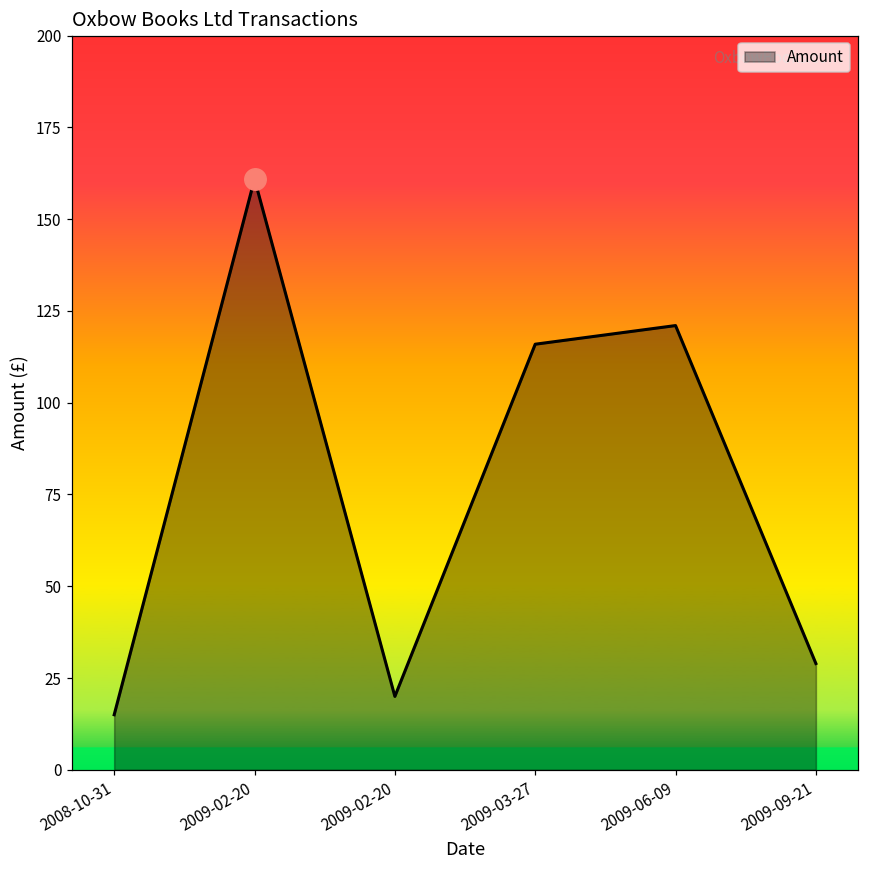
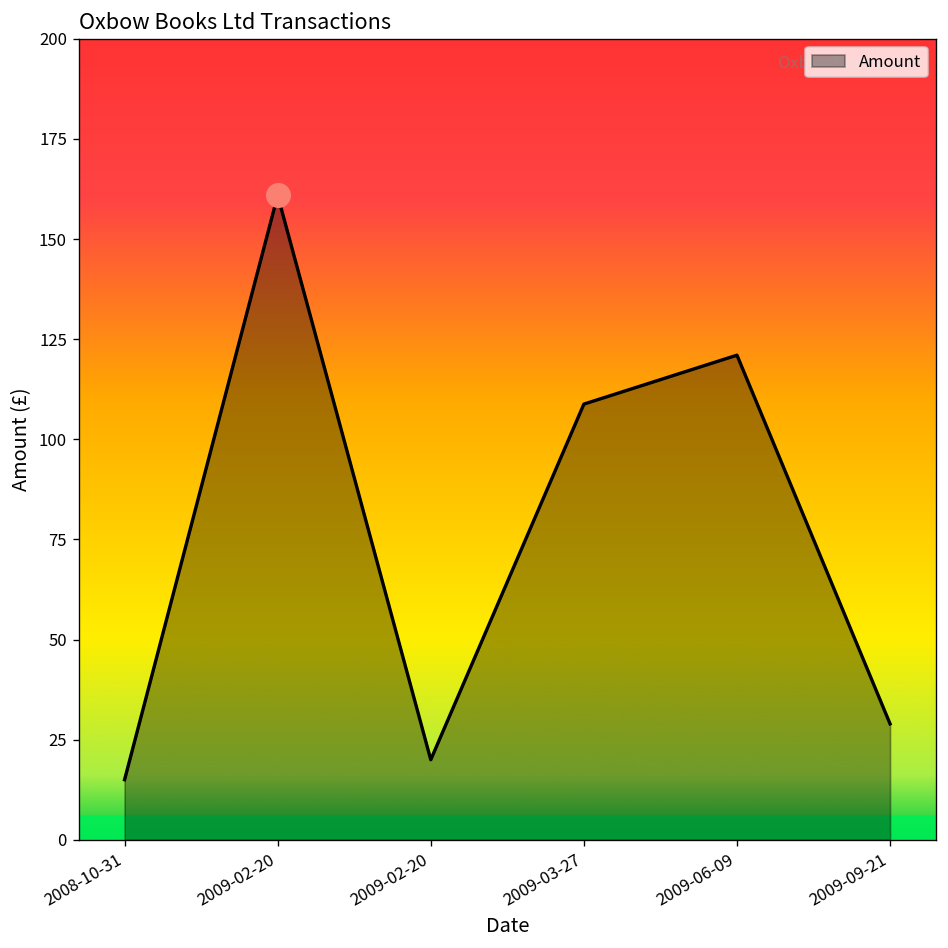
  {
    "Amount": {
      "2008-10-31": 15,
-     "2009-03-27": 116,
+     "2009-03-27": 109,
      "2009-06-09": 121,
      "2009-09-21": 29
    }
  }
